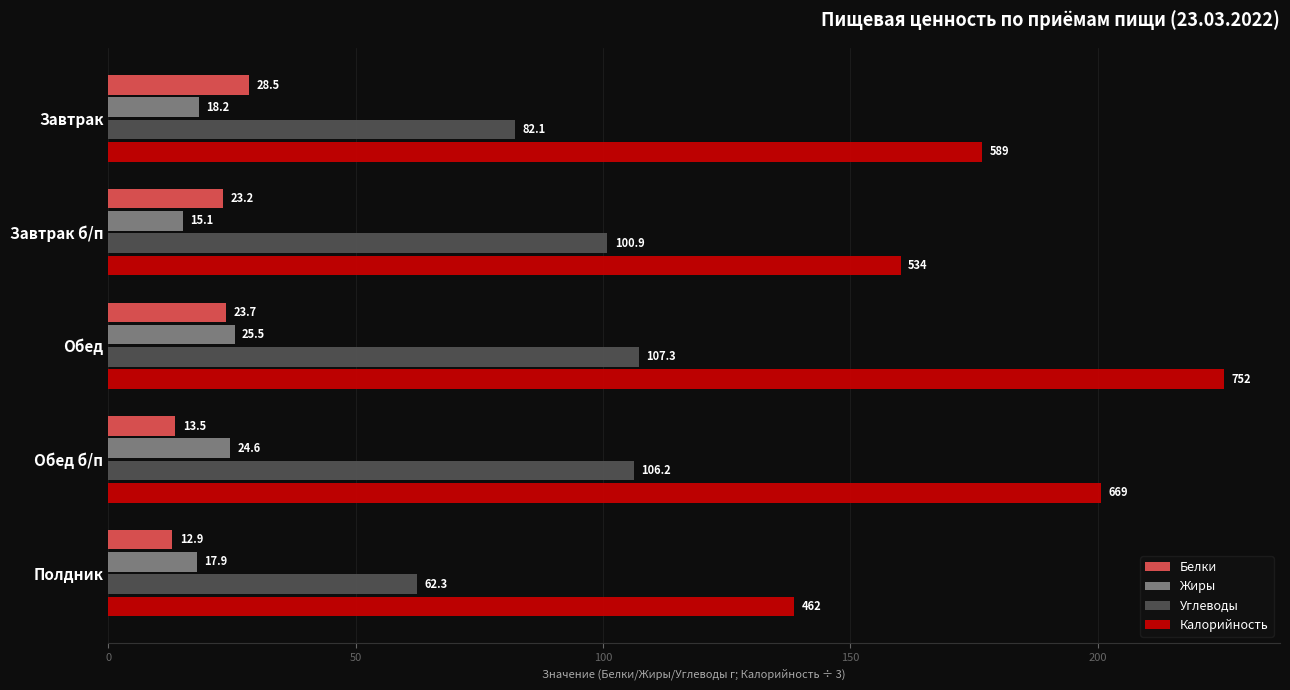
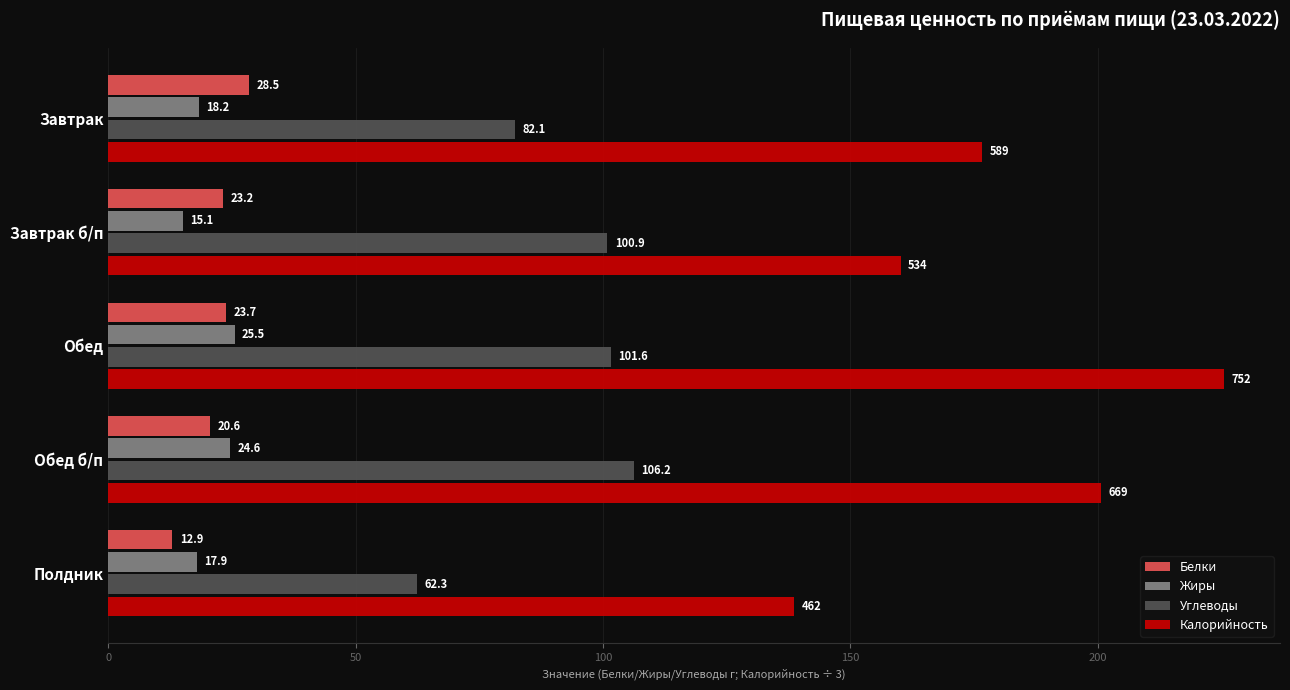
  {
    "Белки": {
      "Завтрак": 28.5,
      "Завтрак б/п": 23.2,
      "Обед": 23.7,
-     "Обед б/п": 13.5,
+     "Обед б/п": 20.6,
      "Полдник": 12.9
    },
    "Жиры": {
      "Завтрак": 18.2,
      "Завтрак б/п": 15.1,
      "Обед": 25.5,
      "Обед б/п": 24.6,
      "Полдник": 17.9
    },
    "Углеводы": {
      "Завтрак": 82.1,
      "Завтрак б/п": 100.9,
-     "Обед": 107.3,
+     "Обед": 101.6,
      "Обед б/п": 106.2,
      "Полдник": 62.3
    }
  }
